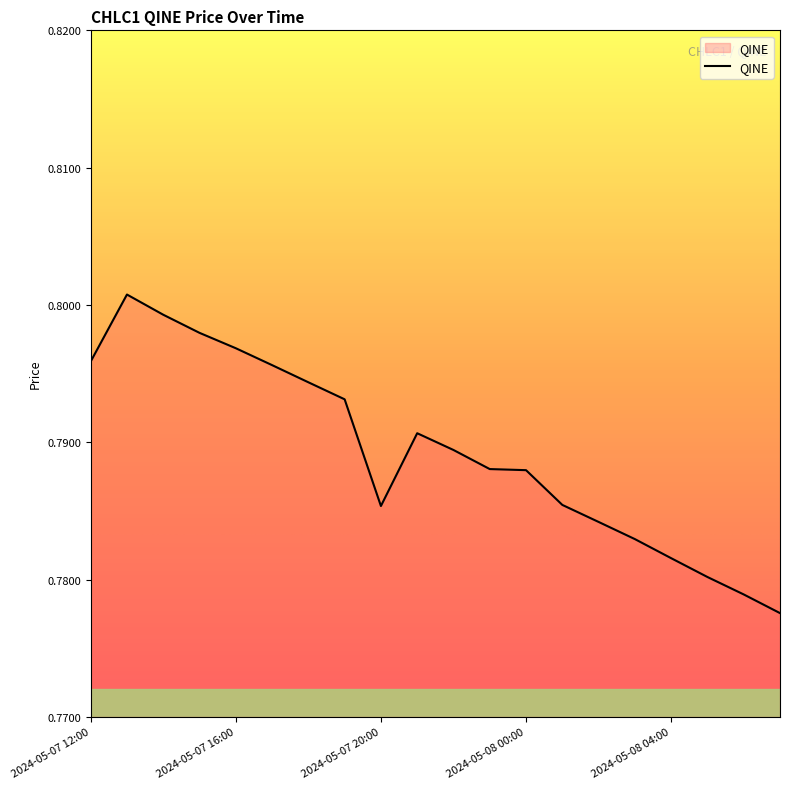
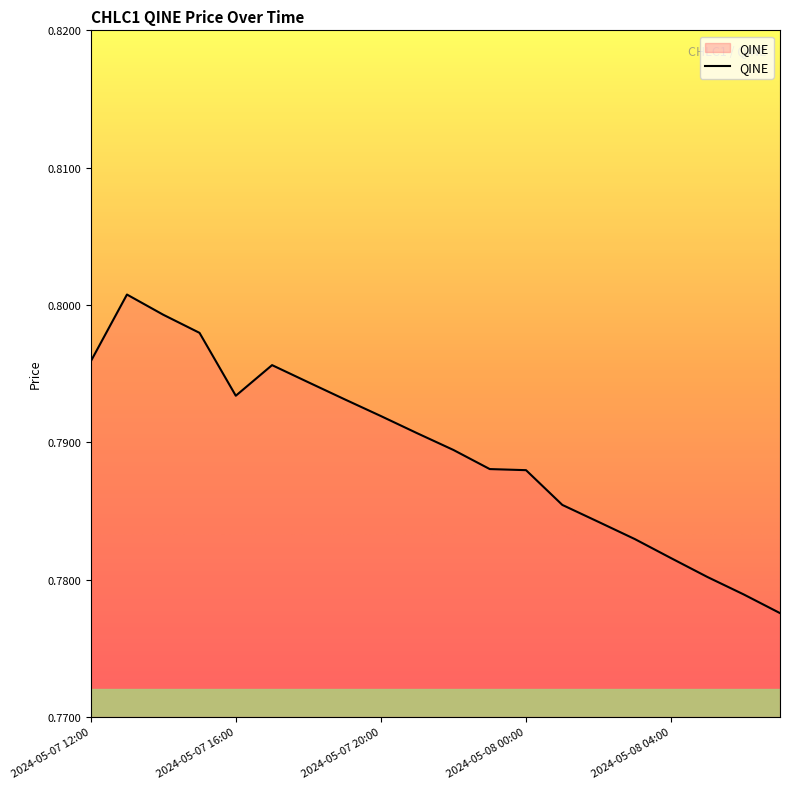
  {
    "2024-05-07 12:00": 0.7959,
-   "2024-05-07 16:00": 0.7969,
-   "2024-05-07 20:00": 0.7854,
+   "2024-05-07 16:00": 0.7934,
+   "2024-05-07 20:00": 0.7919,
    "2024-05-08 00:00": 0.7880,
    "2024-05-08 04:00": 0.7816
  }
